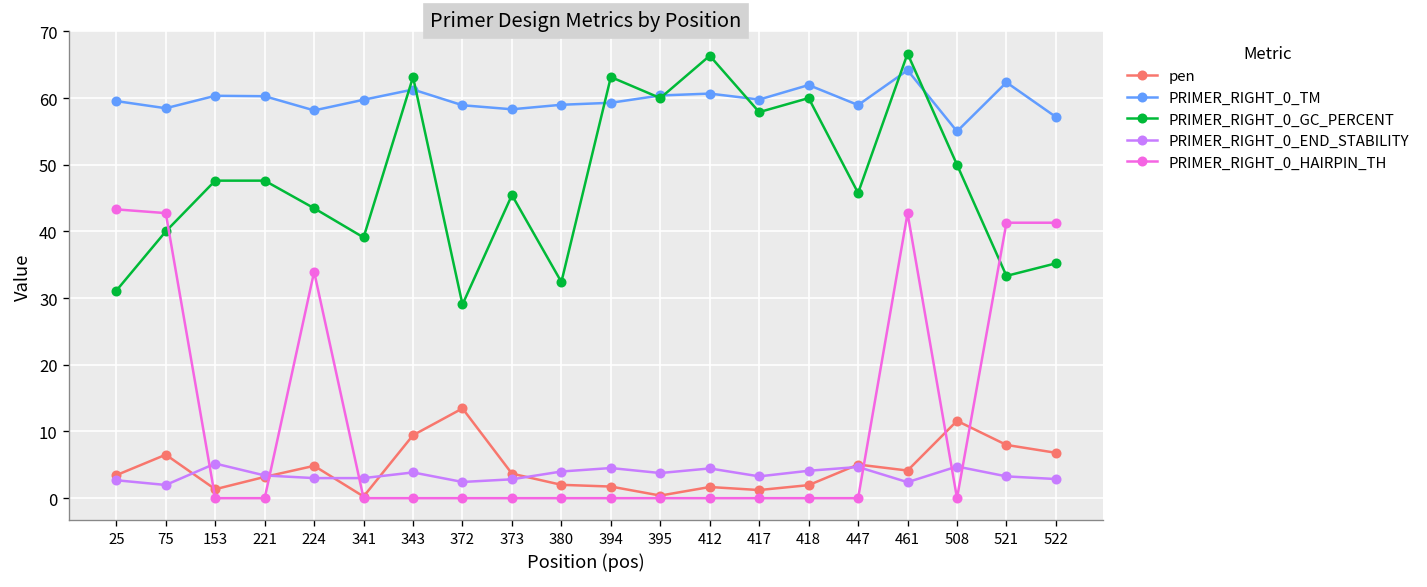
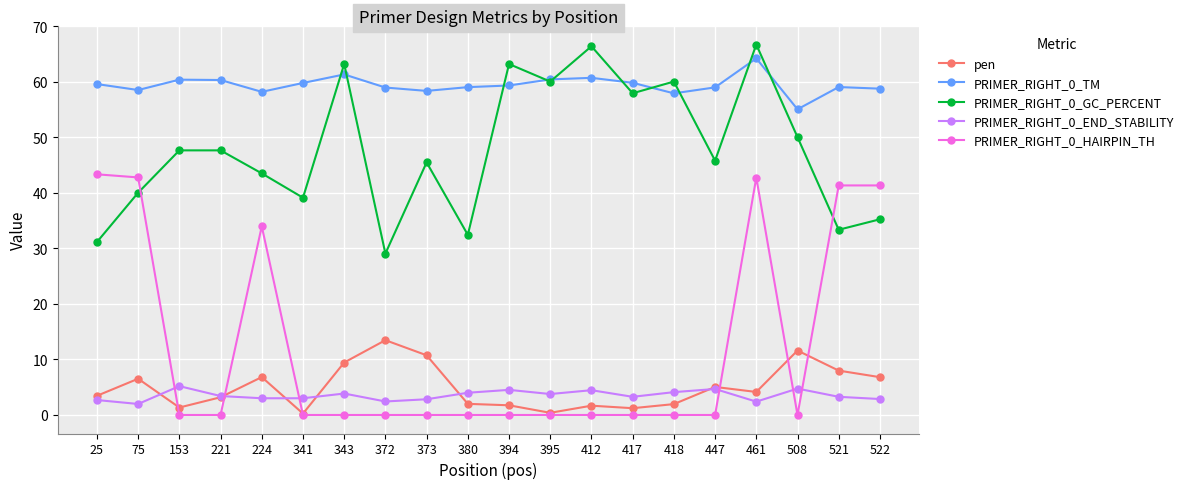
  {
    "pen": {
      "25": 3,
      "75": 7,
      "153": 1,
-     "224": 5,
+     "224": 7,
      "343": 9,
      "372": 13,
-     "373": 4,
+     "373": 11,
      "380": 2,
      "394": 2,
      "412": 2,
      "417": 1,
      "418": 2,
      "461": 4,
      "508": 12,
      "521": 8,
      "522": 7
    },
    "PRIMER_RIGHT_0_TM": {
      "25": 60,
      "75": 58,
      "153": 60,
      "221": 60,
      "224": 58,
      "341": 60,
      "343": 61,
      "372": 59,
      "373": 58,
      "380": 59,
      "394": 59,
      "412": 61,
      "417": 60,
-     "418": 62,
+     "418": 58,
      "447": 59,
      "461": 64,
      "508": 55,
-     "521": 62,
-     "522": 57
+     "521": 59,
+     "522": 59
    },
    "PRIMER_RIGHT_0_GC_PERCENT": {
      "25": 31,
      "75": 40,
      "153": 48,
      "221": 48,
      "224": 43,
      "341": 39,
      "343": 63,
      "372": 29,
      "373": 45,
      "380": 32,
      "394": 63,
      "412": 66,
      "417": 58,
      "418": 60,
      "447": 46,
      "461": 67,
      "508": 50,
      "521": 33,
      "522": 35
    }
  }
